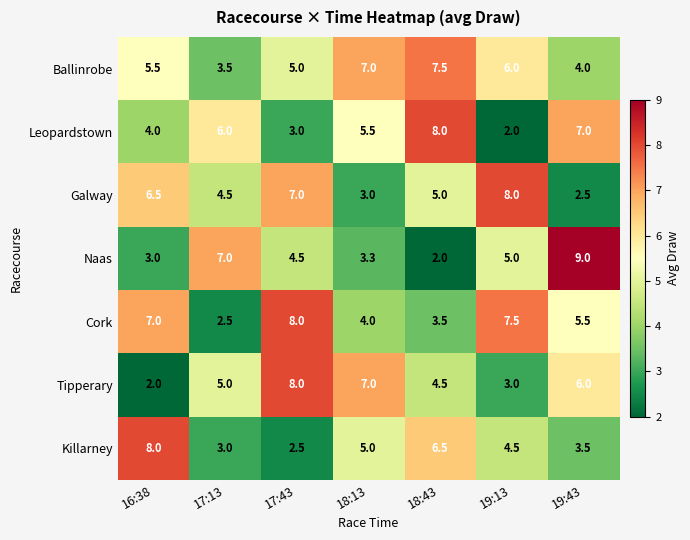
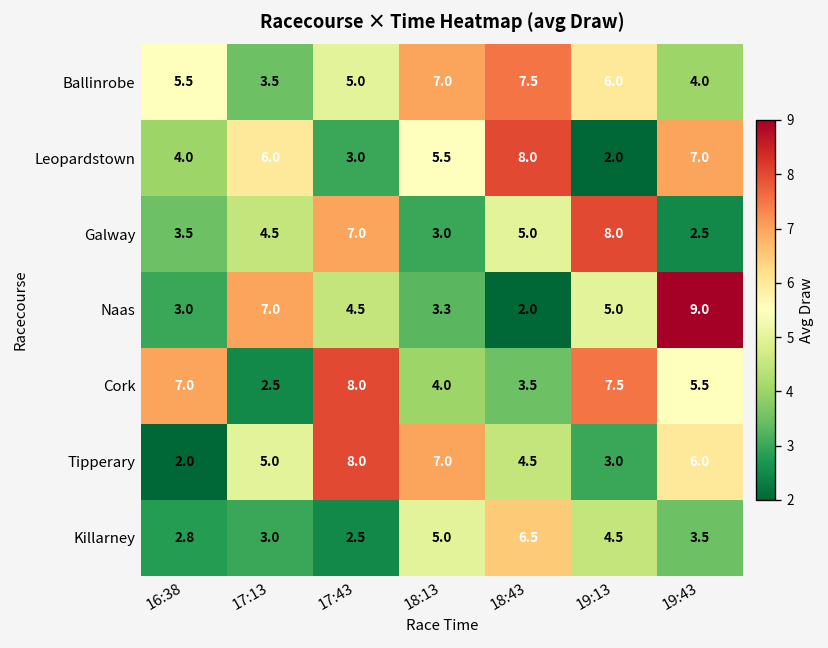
  {
    "Ballinrobe": {
      "16:38": 5.5,
      "17:13": 3.5,
      "17:43": 5.0,
      "18:13": 7.0,
      "18:43": 7.5,
      "19:13": 6.0,
      "19:43": 4.0
    },
    "Leopardstown": {
      "16:38": 4.0,
      "17:13": 6.0,
      "17:43": 3.0,
      "18:13": 5.5,
      "18:43": 8.0,
      "19:13": 2.0,
      "19:43": 7.0
    },
    "Galway": {
-     "16:38": 6.5,
+     "16:38": 3.5,
      "17:13": 4.5,
      "17:43": 7.0,
      "18:13": 3.0,
      "18:43": 5.0,
      "19:13": 8.0,
      "19:43": 2.5
    },
    "Naas": {
      "16:38": 3.0,
      "17:13": 7.0,
      "17:43": 4.5,
      "18:13": 3.3,
      "18:43": 2.0,
      "19:13": 5.0,
      "19:43": 9.0
    },
    "Cork": {
      "16:38": 7.0,
      "17:13": 2.5,
      "17:43": 8.0,
      "18:13": 4.0,
      "18:43": 3.5,
      "19:13": 7.5,
      "19:43": 5.5
    },
    "Tipperary": {
      "16:38": 2.0,
      "17:13": 5.0,
      "17:43": 8.0,
      "18:13": 7.0,
      "18:43": 4.5,
      "19:13": 3.0,
      "19:43": 6.0
    },
    "Killarney": {
-     "16:38": 8.0,
+     "16:38": 2.8,
      "17:13": 3.0,
      "17:43": 2.5,
      "18:13": 5.0,
      "18:43": 6.5,
      "19:13": 4.5,
      "19:43": 3.5
    }
  }
